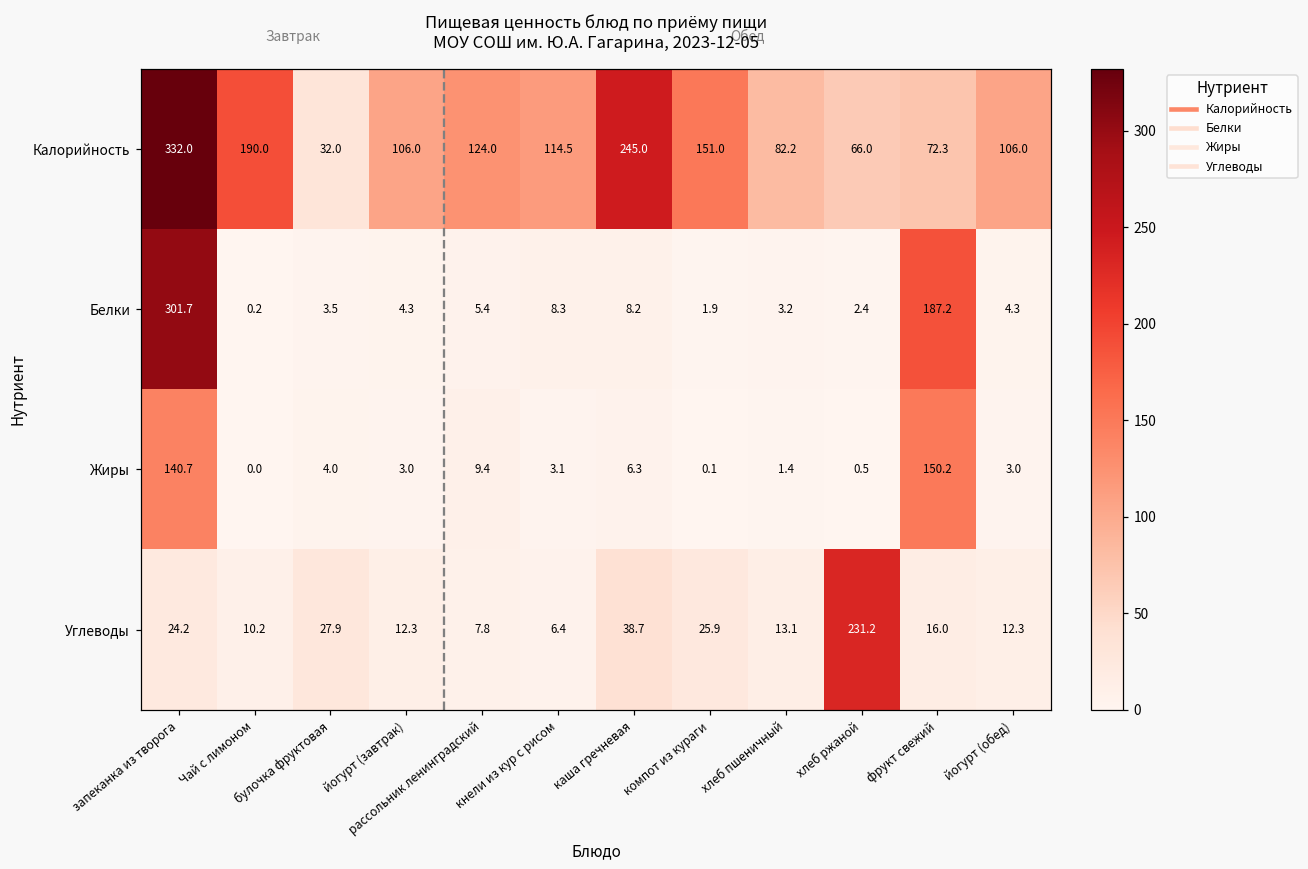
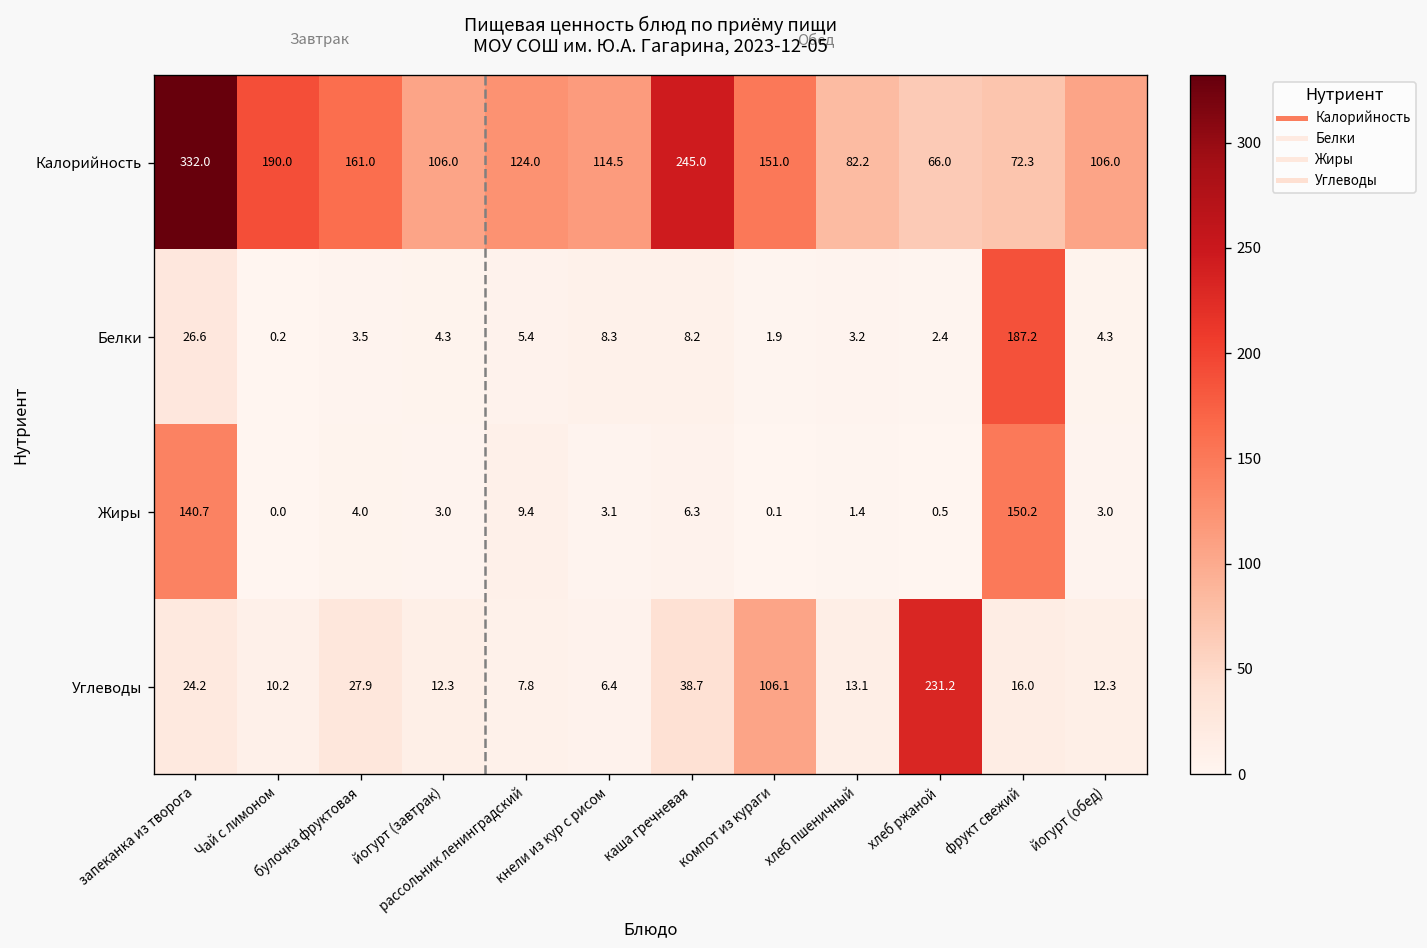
  {
    "Калорийность": {
      "запеканка из творога": 332.0,
      "Чай с лимоном": 190.0,
-     "булочка фруктовая": 32.0,
+     "булочка фруктовая": 161.0,
      "йогурт (завтрак)": 106.0,
      "рассольник ленинградский": 124.0,
      "кнели из кур с рисом": 114.5,
      "каша гречневая": 245.0,
      "компот из кураги": 151.0,
      "хлеб пшеничный": 82.2,
      "хлеб ржаной": 66.0,
      "фрукт свежий": 72.3,
      "йогурт (обед)": 106.0
    },
    "Белки": {
-     "запеканка из творога": 301.7,
+     "запеканка из творога": 26.6,
      "Чай с лимоном": 0.2,
      "булочка фруктовая": 3.5,
      "йогурт (завтрак)": 4.3,
      "рассольник ленинградский": 5.4,
      "кнели из кур с рисом": 8.3,
      "каша гречневая": 8.2,
      "компот из кураги": 1.9,
      "хлеб пшеничный": 3.2,
      "хлеб ржаной": 2.4,
      "фрукт свежий": 187.2,
      "йогурт (обед)": 4.3
    },
    "Жиры": {
      "запеканка из творога": 140.7,
      "Чай с лимоном": 0.0,
      "булочка фруктовая": 4.0,
      "йогурт (завтрак)": 3.0,
      "рассольник ленинградский": 9.4,
      "кнели из кур с рисом": 3.1,
      "каша гречневая": 6.3,
      "компот из кураги": 0.1,
      "хлеб пшеничный": 1.4,
      "хлеб ржаной": 0.5,
      "фрукт свежий": 150.2,
      "йогурт (обед)": 3.0
    },
    "Углеводы": {
      "запеканка из творога": 24.2,
      "Чай с лимоном": 10.2,
      "булочка фруктовая": 27.9,
      "йогурт (завтрак)": 12.3,
      "рассольник ленинградский": 7.8,
      "кнели из кур с рисом": 6.4,
      "каша гречневая": 38.7,
-     "компот из кураги": 25.9,
+     "компот из кураги": 106.1,
      "хлеб пшеничный": 13.1,
      "хлеб ржаной": 231.2,
      "фрукт свежий": 16.0,
      "йогурт (обед)": 12.3
    }
  }
